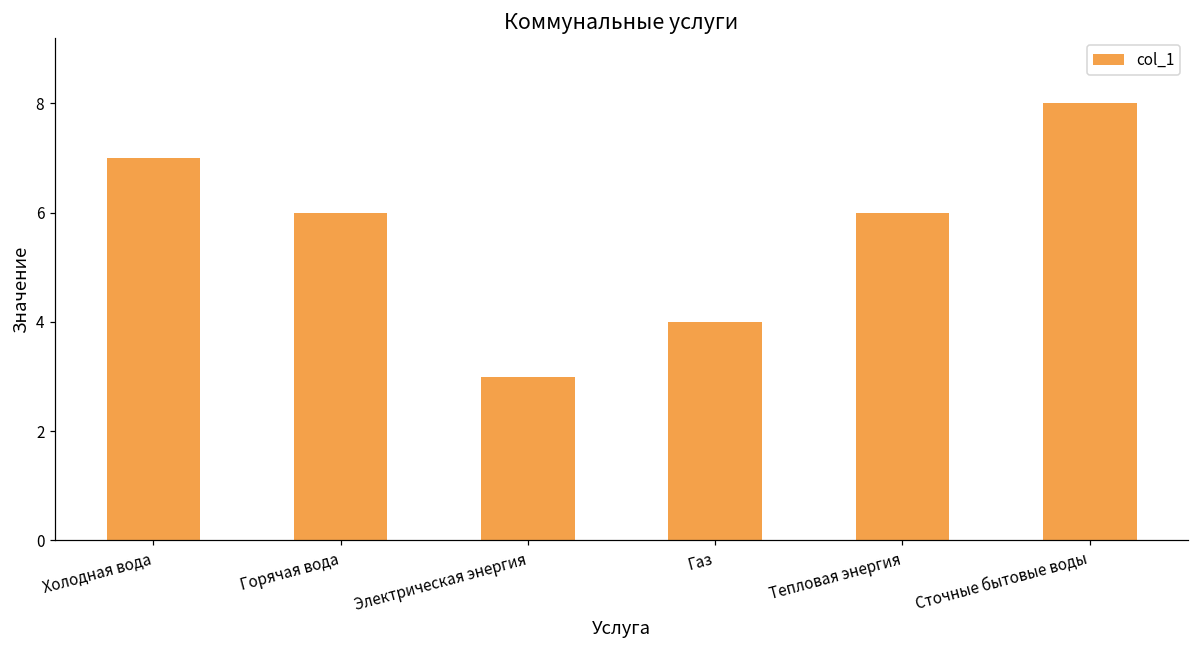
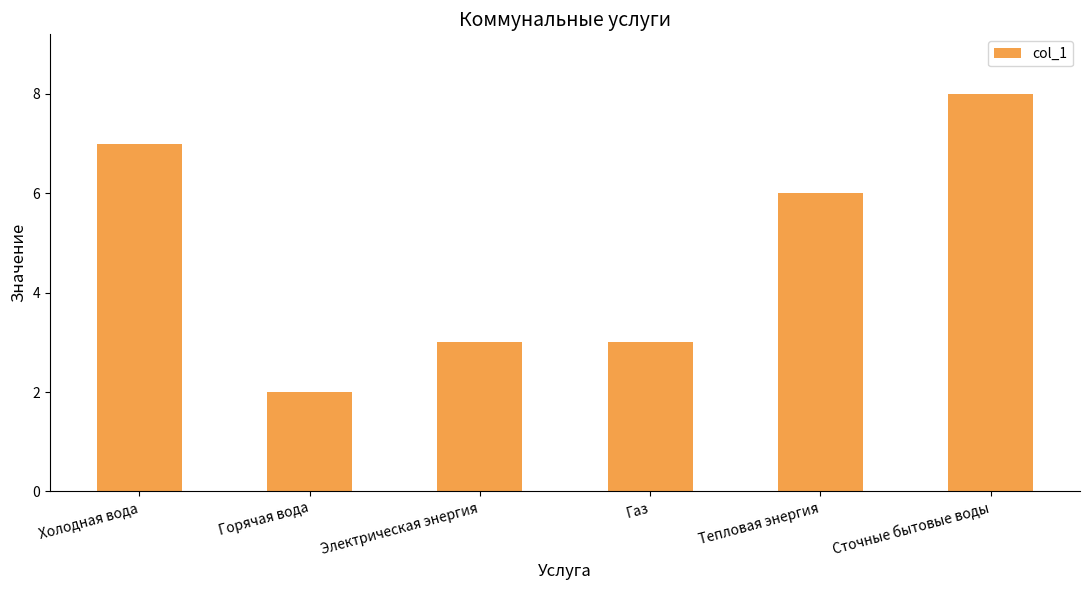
  {
    "Холодная вода": 7,
-   "Горячая вода": 6,
+   "Горячая вода": 2,
    "Электрическая энергия": 3,
-   "Газ": 4,
+   "Газ": 3,
    "Тепловая энергия": 6,
    "Сточные бытовые воды": 8
  }
